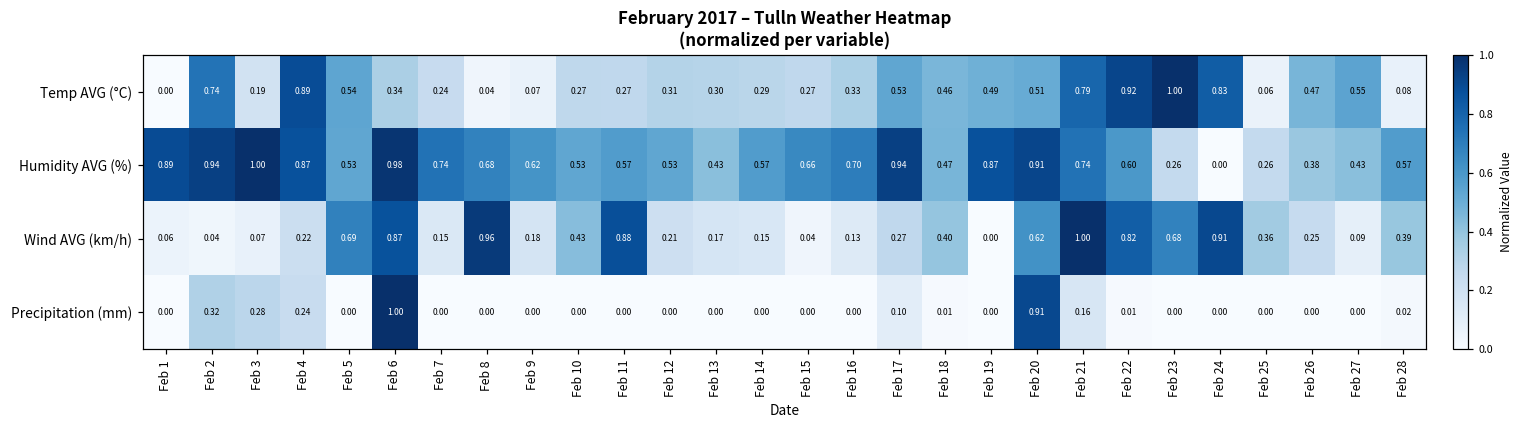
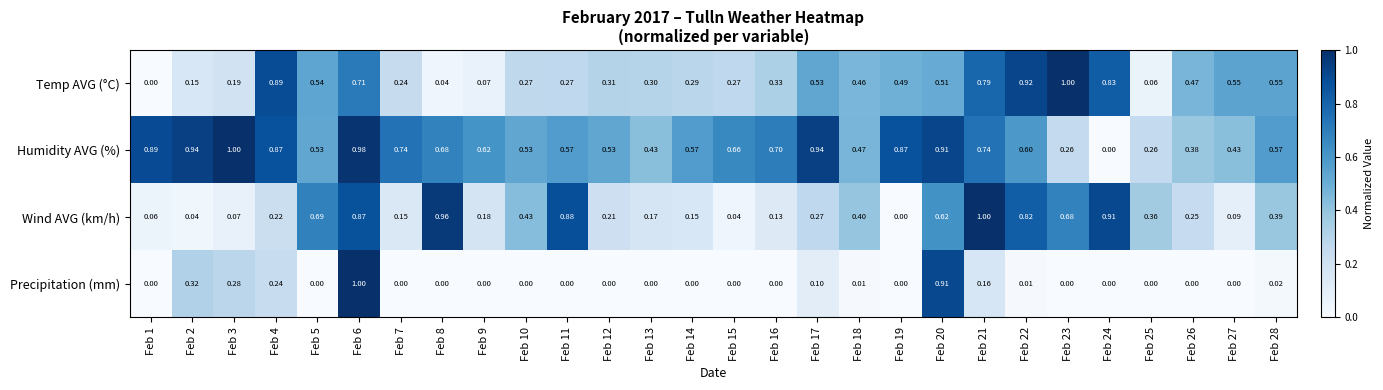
  {
    "Temp AVG (°C)": {
      "Feb 1": 0.00,
-     "Feb 2": 0.74,
+     "Feb 2": 0.15,
      "Feb 3": 0.19,
      "Feb 4": 0.89,
      "Feb 5": 0.54,
-     "Feb 6": 0.34,
+     "Feb 6": 0.71,
      "Feb 7": 0.24,
      "Feb 8": 0.04,
      "Feb 9": 0.07,
      "Feb 10": 0.27,
      "Feb 11": 0.27,
      "Feb 12": 0.31,
      "Feb 13": 0.30,
      "Feb 14": 0.29,
      "Feb 15": 0.27,
      "Feb 16": 0.33,
      "Feb 17": 0.53,
      "Feb 18": 0.46,
      "Feb 19": 0.49,
      "Feb 20": 0.51,
      "Feb 21": 0.79,
      "Feb 22": 0.92,
      "Feb 23": 1.00,
      "Feb 24": 0.83,
      "Feb 25": 0.06,
      "Feb 26": 0.47,
      "Feb 27": 0.55,
-     "Feb 28": 0.08
+     "Feb 28": 0.55
    },
    "Humidity AVG (%)": {
      "Feb 1": 0.89,
      "Feb 2": 0.94,
      "Feb 3": 1.00,
      "Feb 4": 0.87,
      "Feb 5": 0.53,
      "Feb 6": 0.98,
      "Feb 7": 0.74,
      "Feb 8": 0.68,
      "Feb 9": 0.62,
      "Feb 10": 0.53,
      "Feb 11": 0.57,
      "Feb 12": 0.53,
      "Feb 13": 0.43,
      "Feb 14": 0.57,
      "Feb 15": 0.66,
      "Feb 16": 0.70,
      "Feb 17": 0.94,
      "Feb 18": 0.47,
      "Feb 19": 0.87,
      "Feb 20": 0.91,
      "Feb 21": 0.74,
      "Feb 22": 0.60,
      "Feb 23": 0.26,
      "Feb 24": 0.00,
      "Feb 25": 0.26,
      "Feb 26": 0.38,
      "Feb 27": 0.43,
      "Feb 28": 0.57
    },
    "Wind AVG (km/h)": {
      "Feb 1": 0.06,
      "Feb 2": 0.04,
      "Feb 3": 0.07,
      "Feb 4": 0.22,
      "Feb 5": 0.69,
      "Feb 6": 0.87,
      "Feb 7": 0.15,
      "Feb 8": 0.96,
      "Feb 9": 0.18,
      "Feb 10": 0.43,
      "Feb 11": 0.88,
      "Feb 12": 0.21,
      "Feb 13": 0.17,
      "Feb 14": 0.15,
      "Feb 15": 0.04,
      "Feb 16": 0.13,
      "Feb 17": 0.27,
      "Feb 18": 0.40,
      "Feb 19": 0.00,
      "Feb 20": 0.62,
      "Feb 21": 1.00,
      "Feb 22": 0.82,
      "Feb 23": 0.68,
      "Feb 24": 0.91,
      "Feb 25": 0.36,
      "Feb 26": 0.25,
      "Feb 27": 0.09,
      "Feb 28": 0.39
    },
    "Precipitation (mm)": {
      "Feb 1": 0.00,
      "Feb 2": 0.32,
      "Feb 3": 0.28,
      "Feb 4": 0.24,
      "Feb 5": 0.00,
      "Feb 6": 1.00,
      "Feb 7": 0.00,
      "Feb 8": 0.00,
      "Feb 9": 0.00,
      "Feb 10": 0.00,
      "Feb 11": 0.00,
      "Feb 12": 0.00,
      "Feb 13": 0.00,
      "Feb 14": 0.00,
      "Feb 15": 0.00,
      "Feb 16": 0.00,
      "Feb 17": 0.10,
      "Feb 18": 0.01,
      "Feb 19": 0.00,
      "Feb 20": 0.91,
      "Feb 21": 0.16,
      "Feb 22": 0.01,
      "Feb 23": 0.00,
      "Feb 24": 0.00,
      "Feb 25": 0.00,
      "Feb 26": 0.00,
      "Feb 27": 0.00,
      "Feb 28": 0.02
    }
  }
